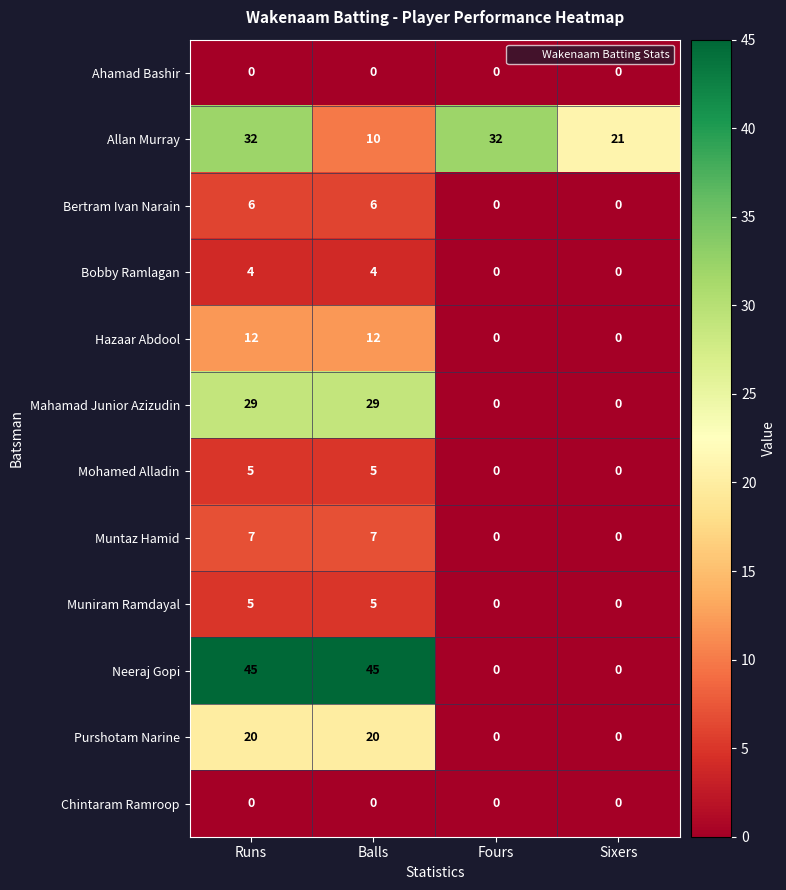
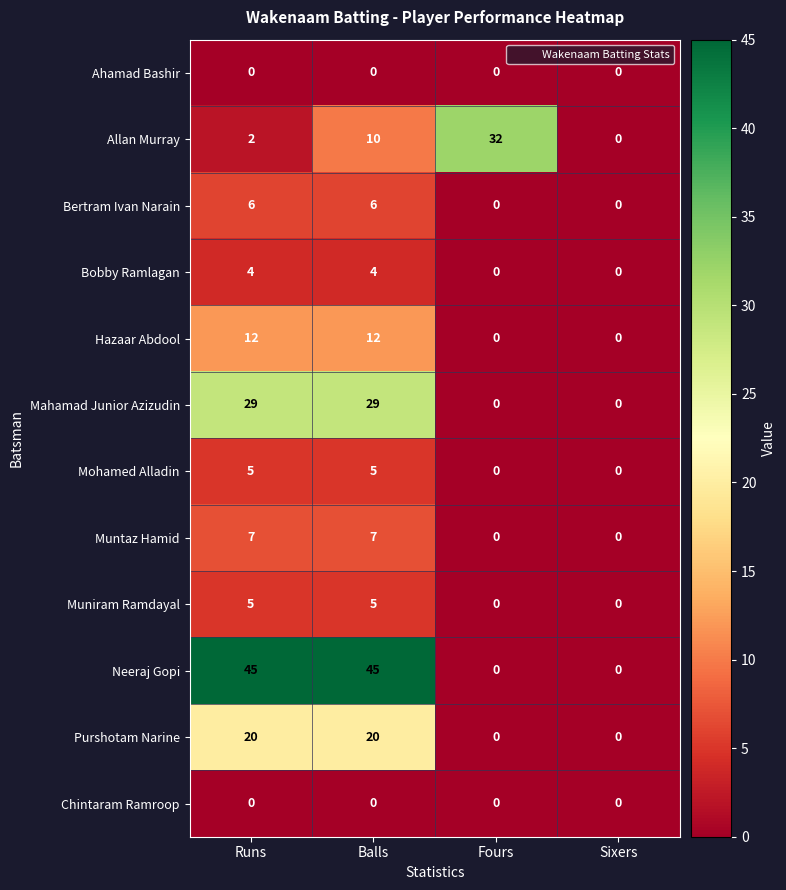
  {
    "Ahamad Bashir": {
      "Runs": 0,
      "Balls": 0,
      "Fours": 0,
      "Sixers": 0
    },
    "Allan Murray": {
-     "Runs": 32,
+     "Runs": 2,
      "Balls": 10,
      "Fours": 32,
-     "Sixers": 21
+     "Sixers": 0
    },
    "Bertram Ivan Narain": {
      "Runs": 6,
      "Balls": 6,
      "Fours": 0,
      "Sixers": 0
    },
    "Bobby Ramlagan": {
      "Runs": 4,
      "Balls": 4,
      "Fours": 0,
      "Sixers": 0
    },
    "Hazaar Abdool": {
      "Runs": 12,
      "Balls": 12,
      "Fours": 0,
      "Sixers": 0
    },
    "Mahamad Junior Azizudin": {
      "Runs": 29,
      "Balls": 29,
      "Fours": 0,
      "Sixers": 0
    },
    "Mohamed Alladin": {
      "Runs": 5,
      "Balls": 5,
      "Fours": 0,
      "Sixers": 0
    },
    "Muntaz Hamid": {
      "Runs": 7,
      "Balls": 7,
      "Fours": 0,
      "Sixers": 0
    },
    "Muniram Ramdayal": {
      "Runs": 5,
      "Balls": 5,
      "Fours": 0,
      "Sixers": 0
    },
    "Neeraj Gopi": {
      "Runs": 45,
      "Balls": 45,
      "Fours": 0,
      "Sixers": 0
    },
    "Purshotam Narine": {
      "Runs": 20,
      "Balls": 20,
      "Fours": 0,
      "Sixers": 0
    },
    "Chintaram Ramroop": {
      "Runs": 0,
      "Balls": 0,
      "Fours": 0,
      "Sixers": 0
    }
  }
